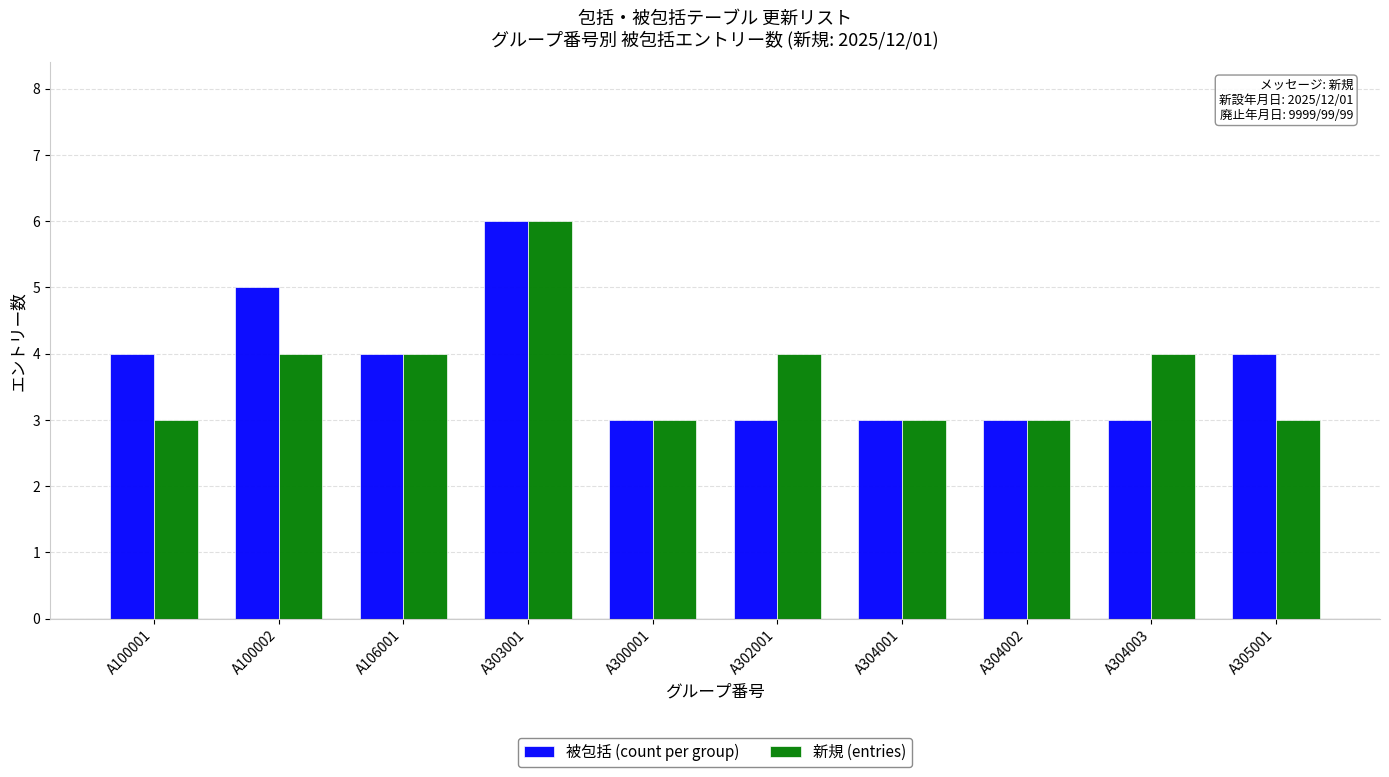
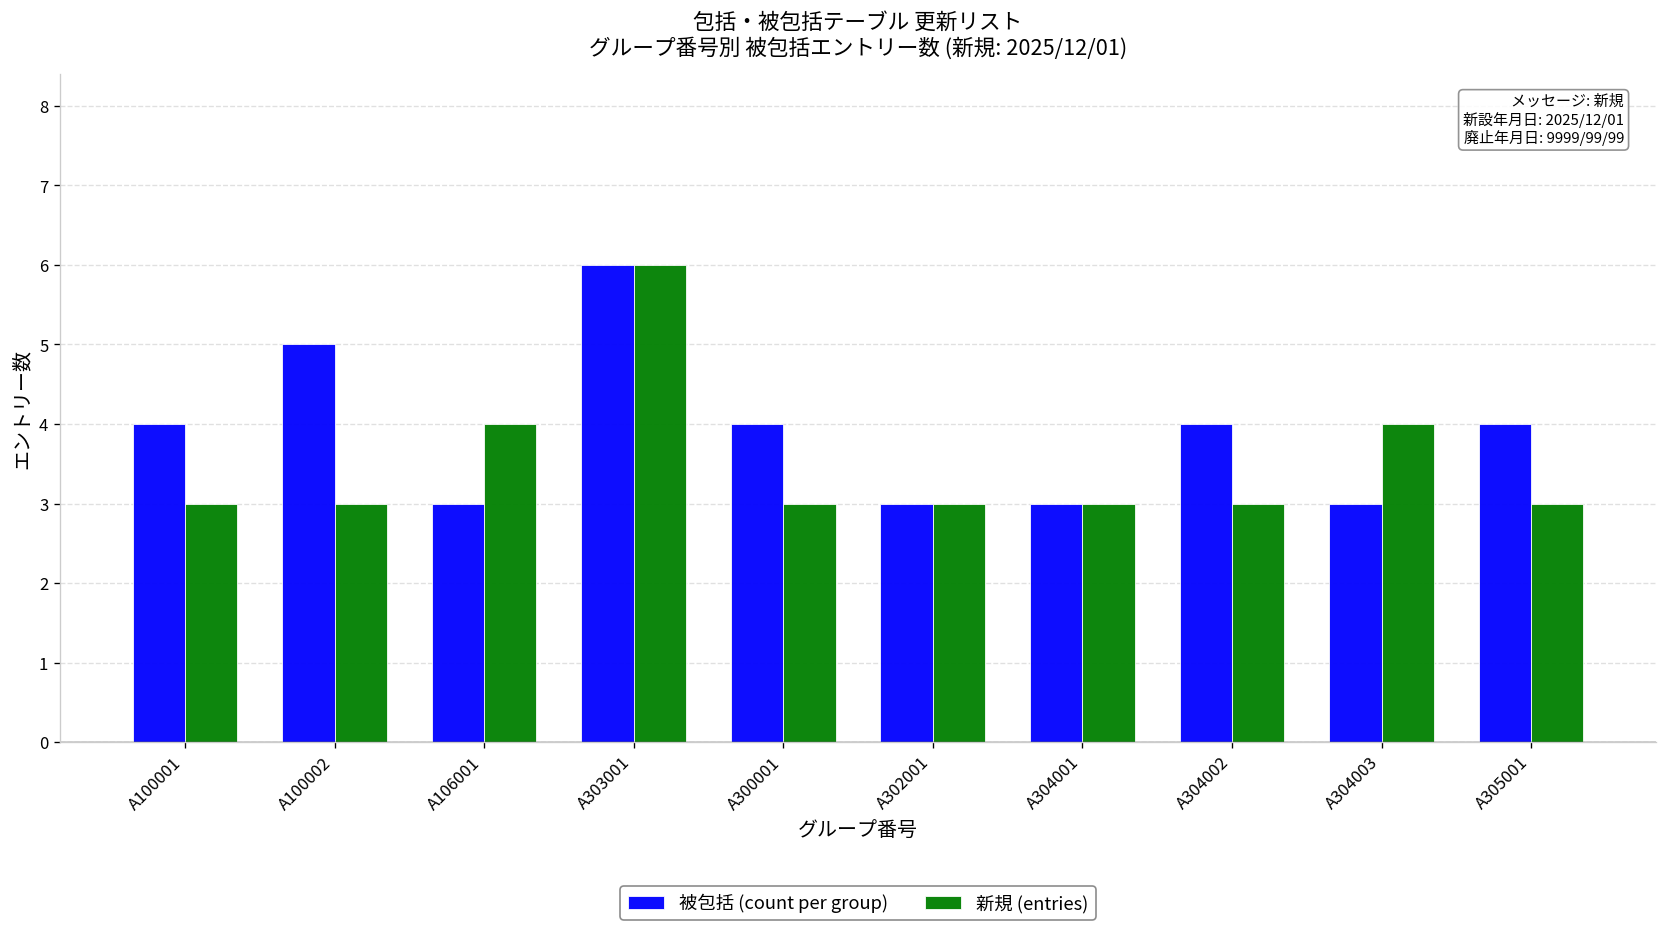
  {
    "被包括 (count per group)": {
      "A100001": 4,
      "A100002": 5,
-     "A106001": 4,
+     "A106001": 3,
      "A303001": 6,
-     "A300001": 3,
+     "A300001": 4,
      "A302001": 3,
      "A304001": 3,
-     "A304002": 3,
+     "A304002": 4,
      "A304003": 3,
      "A305001": 4
    },
    "新規 (entries)": {
      "A100001": 3,
-     "A100002": 4,
+     "A100002": 3,
      "A106001": 4,
      "A303001": 6,
      "A300001": 3,
-     "A302001": 4,
+     "A302001": 3,
      "A304001": 3,
      "A304002": 3,
      "A304003": 4,
      "A305001": 3
    }
  }
